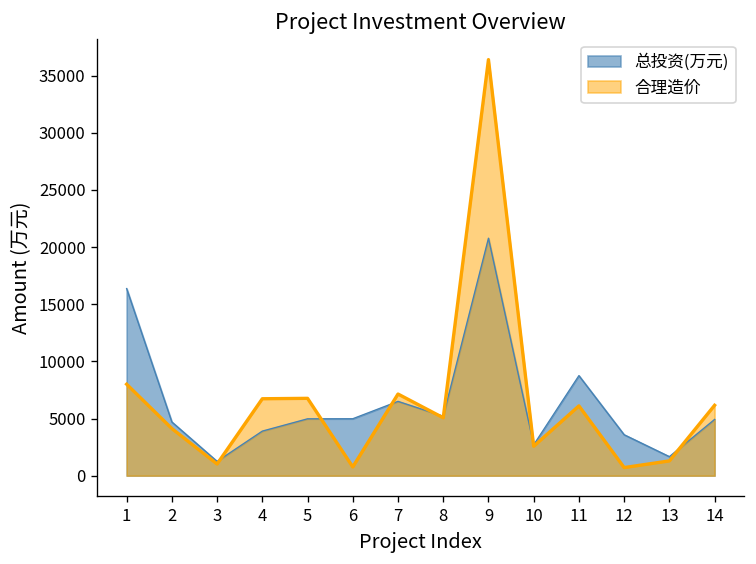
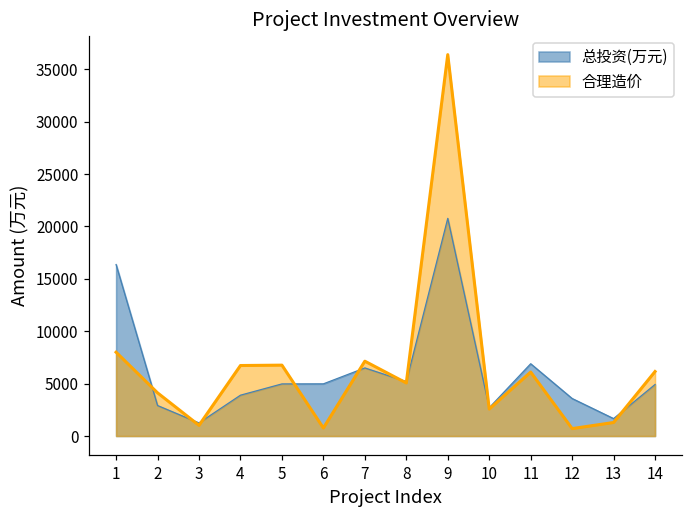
  {
    "总投资(万元)": {
      "1": 16000,
-     "2": 5000,
+     "2": 3000,
      "4": 4000,
      "5": 5000,
      "6": 5000,
      "7": 7000,
      "9": 21000,
-     "11": 9000,
+     "11": 7000,
      "12": 4000,
      "13": 2000,
      "14": 5000
    },
    "合理造价": {
      "1": 8000,
      "2": 4000,
      "4": 7000,
      "5": 7000,
      "6": 1000,
      "7": 7000,
      "9": 36000,
      "11": 6000,
      "12": 1000,
      "13": 1000,
      "14": 6000
    }
  }
